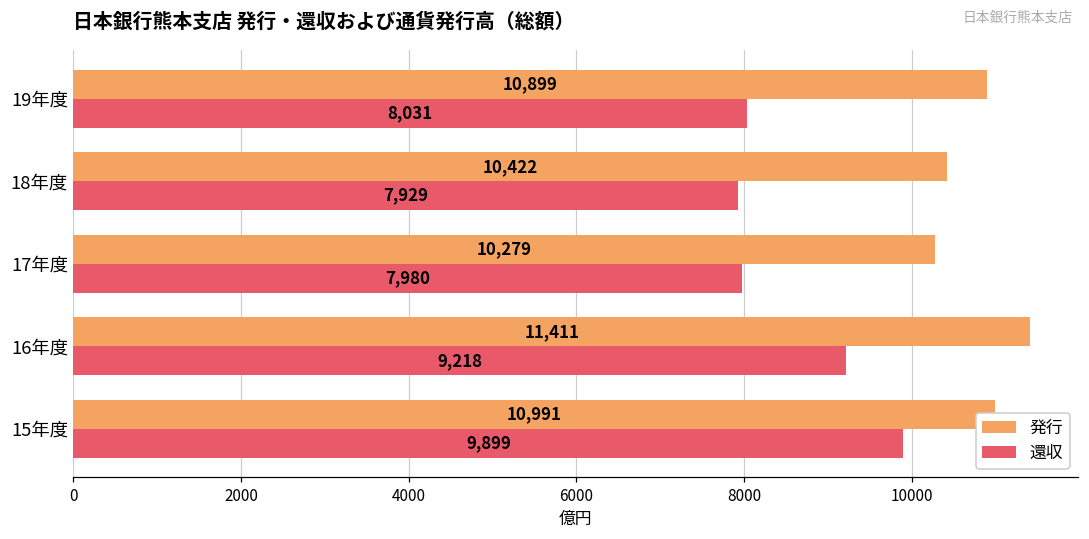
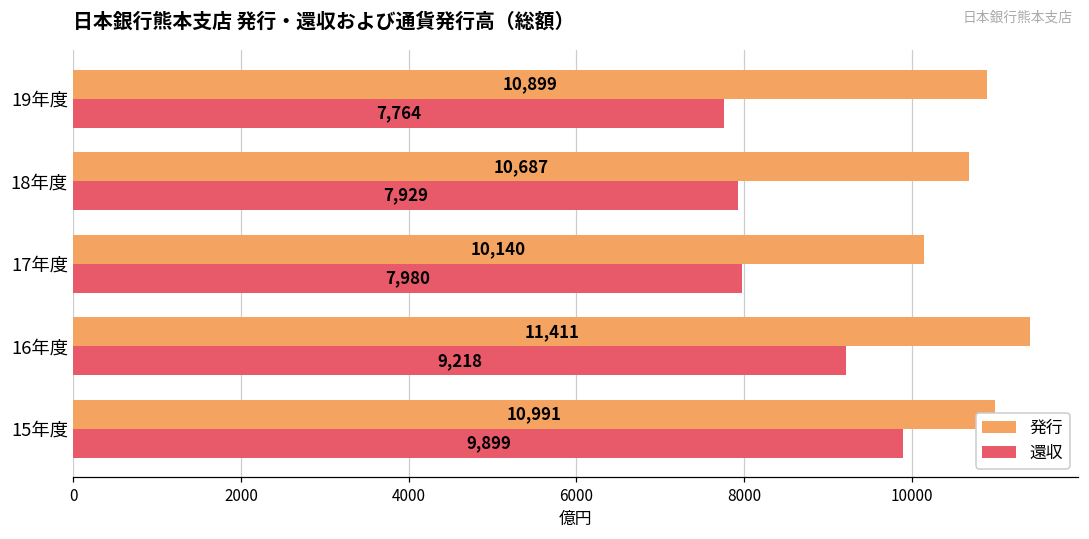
  {
    "発行": {
      "19年度": "10,899",
-     "18年度": "10,422",
-     "17年度": "10,279",
+     "18年度": "10,687",
+     "17年度": "10,140",
      "16年度": "11,411"
    },
    "還収": {
-     "19年度": "8,031",
+     "19年度": "7,764",
      "18年度": "7,929",
      "17年度": "7,980",
      "16年度": "9,218",
      "15年度": "9,899"
    }
  }
